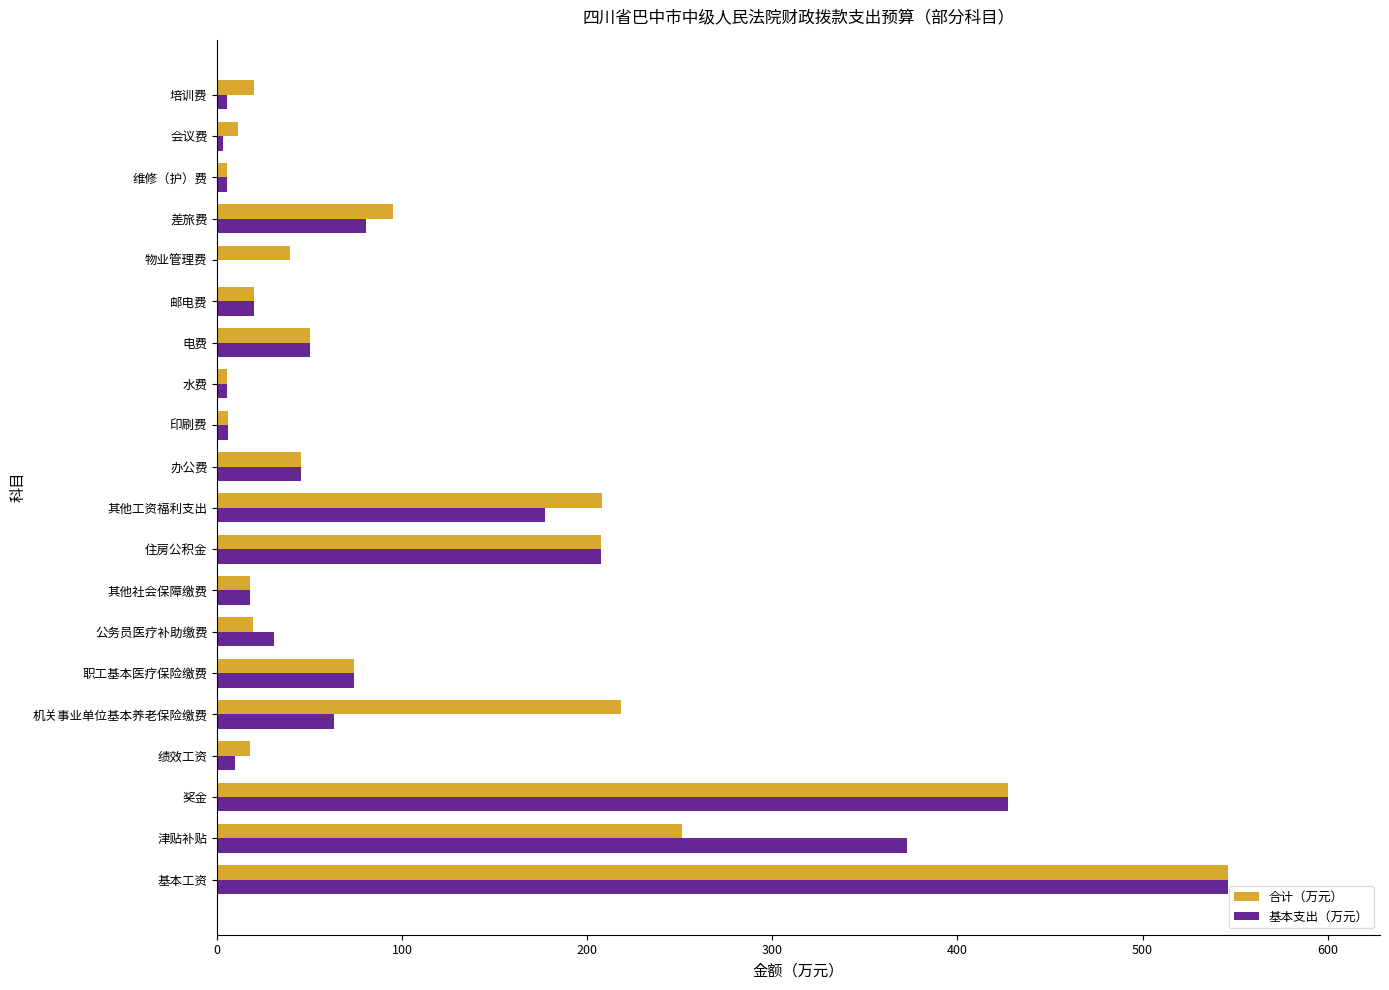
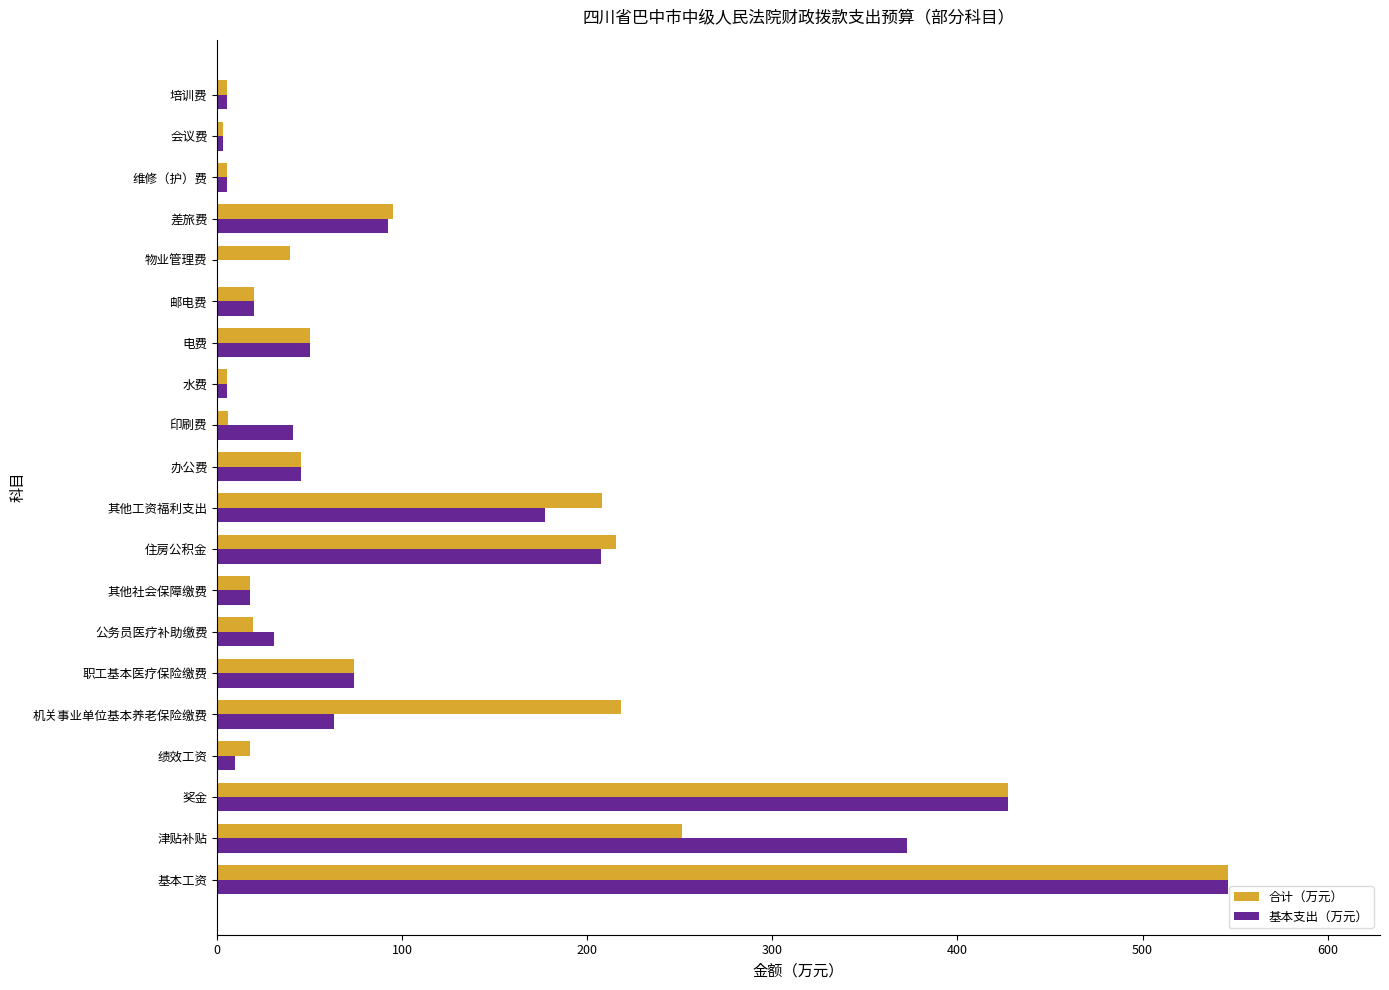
  {
    "合计（万元）": {
-     "培训费": 20,
-     "会议费": 11,
+     "培训费": 5,
+     "会议费": 3,
      "维修（护）费": 5,
      "差旅费": 95,
      "物业管理费": 39,
      "邮电费": 20,
      "电费": 50,
      "水费": 5,
      "印刷费": 6,
      "办公费": 45,
      "其他工资福利支出": 208,
-     "住房公积金": 207,
+     "住房公积金": 215,
      "其他社会保障缴费": 18,
      "公务员医疗补助缴费": 19,
      "职工基本医疗保险缴费": 74,
      "机关事业单位基本养老保险缴费": 218,
      "绩效工资": 17,
      "奖金": 427,
      "津贴补贴": 251,
      "基本工资": 546
    },
    "基本支出（万元）": {
      "培训费": 5,
      "会议费": 3,
      "维修（护）费": 5,
-     "差旅费": 81,
+     "差旅费": 92,
      "物业管理费": 0,
      "邮电费": 20,
      "电费": 50,
      "水费": 5,
-     "印刷费": 6,
+     "印刷费": 41,
      "办公费": 45,
      "其他工资福利支出": 177,
      "住房公积金": 207,
      "其他社会保障缴费": 18,
      "公务员医疗补助缴费": 30,
      "职工基本医疗保险缴费": 74,
      "机关事业单位基本养老保险缴费": 63,
      "绩效工资": 10,
      "奖金": 427,
      "津贴补贴": 373,
      "基本工资": 546
    }
  }
